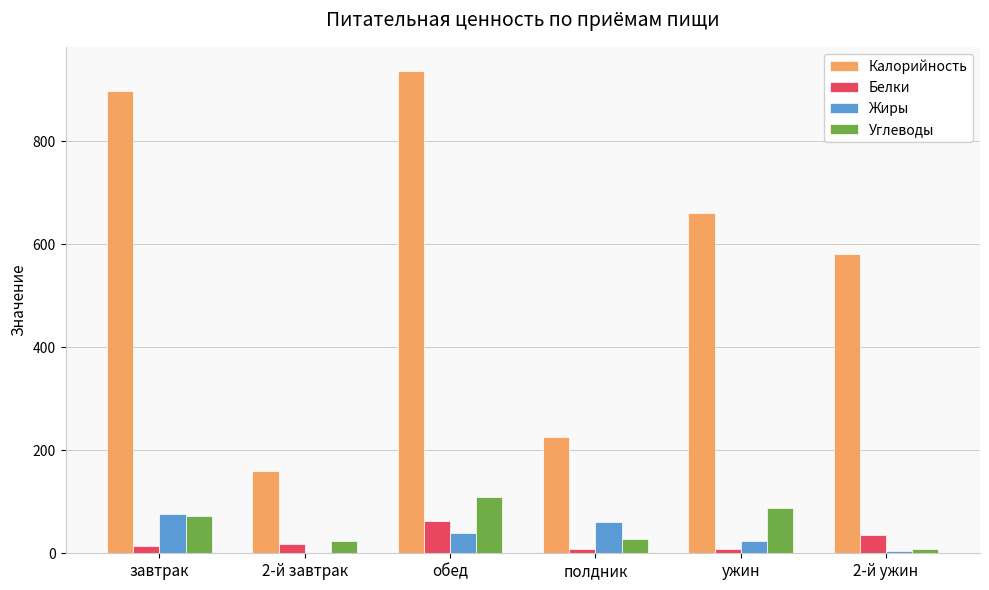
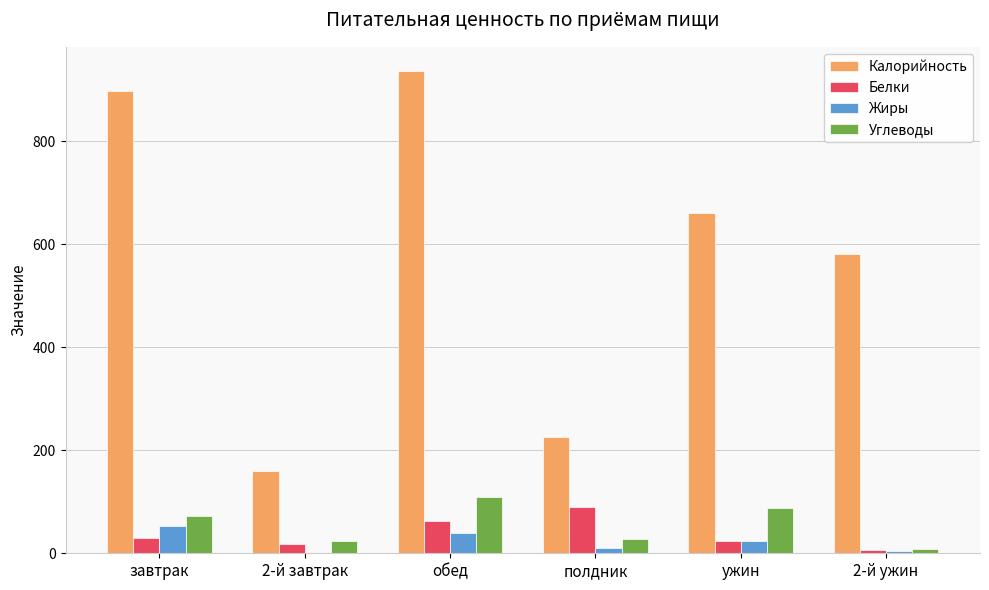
  {
    "Калорийность": {
      "завтрак": 900,
      "2-й завтрак": 160,
      "обед": 940,
      "полдник": 230,
      "ужин": 660,
      "2-й ужин": 580
    },
    "Белки": {
-     "завтрак": 10,
+     "завтрак": 30,
      "2-й завтрак": 20,
      "обед": 60,
-     "полдник": 10,
-     "ужин": 10,
-     "2-й ужин": 40
+     "полдник": 90,
+     "ужин": 20,
+     "2-й ужин": 10
    },
    "Жиры": {
-     "завтрак": 80,
+     "завтрак": 50,
      "2-й завтрак": 0,
      "обед": 40,
-     "полдник": 60,
+     "полдник": 10,
      "ужин": 20,
      "2-й ужин": 10
    },
    "Углеводы": {
      "завтрак": 70,
      "2-й завтрак": 20,
      "обед": 110,
      "полдник": 30,
      "ужин": 90,
      "2-й ужин": 10
    }
  }
